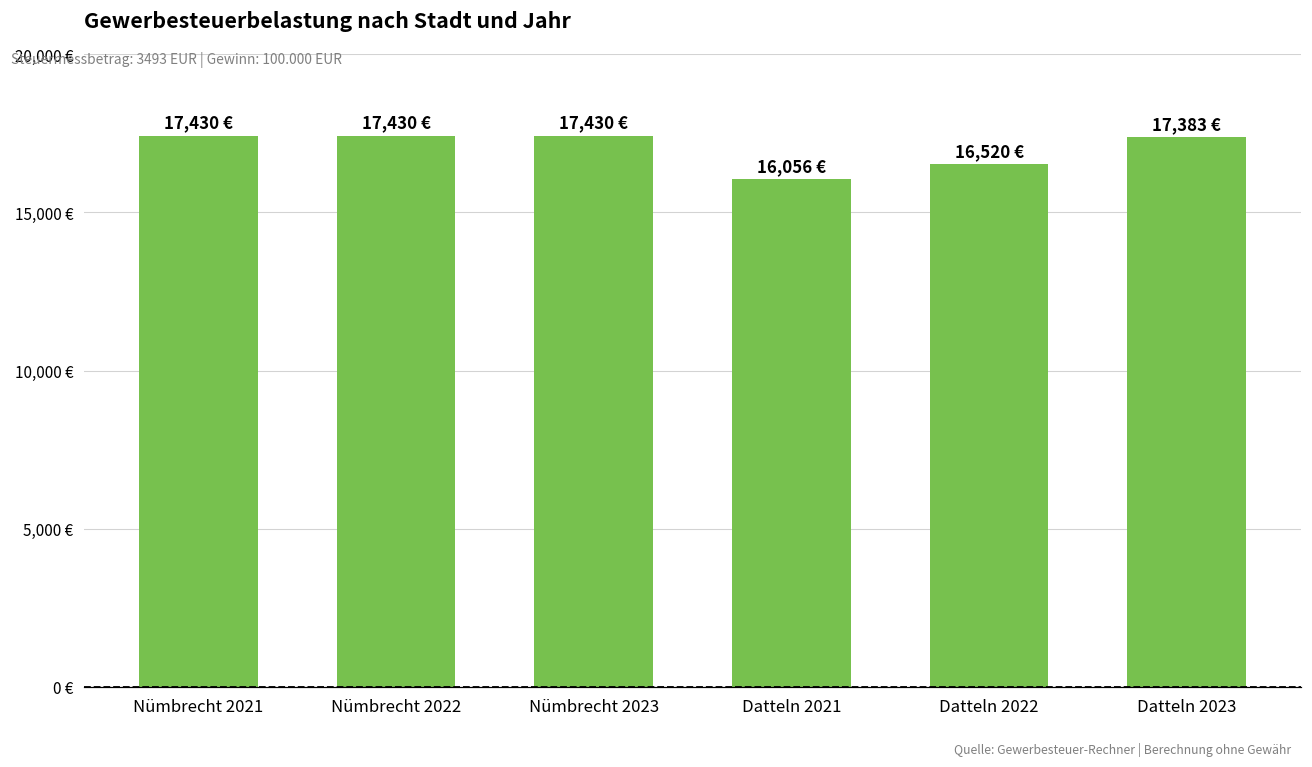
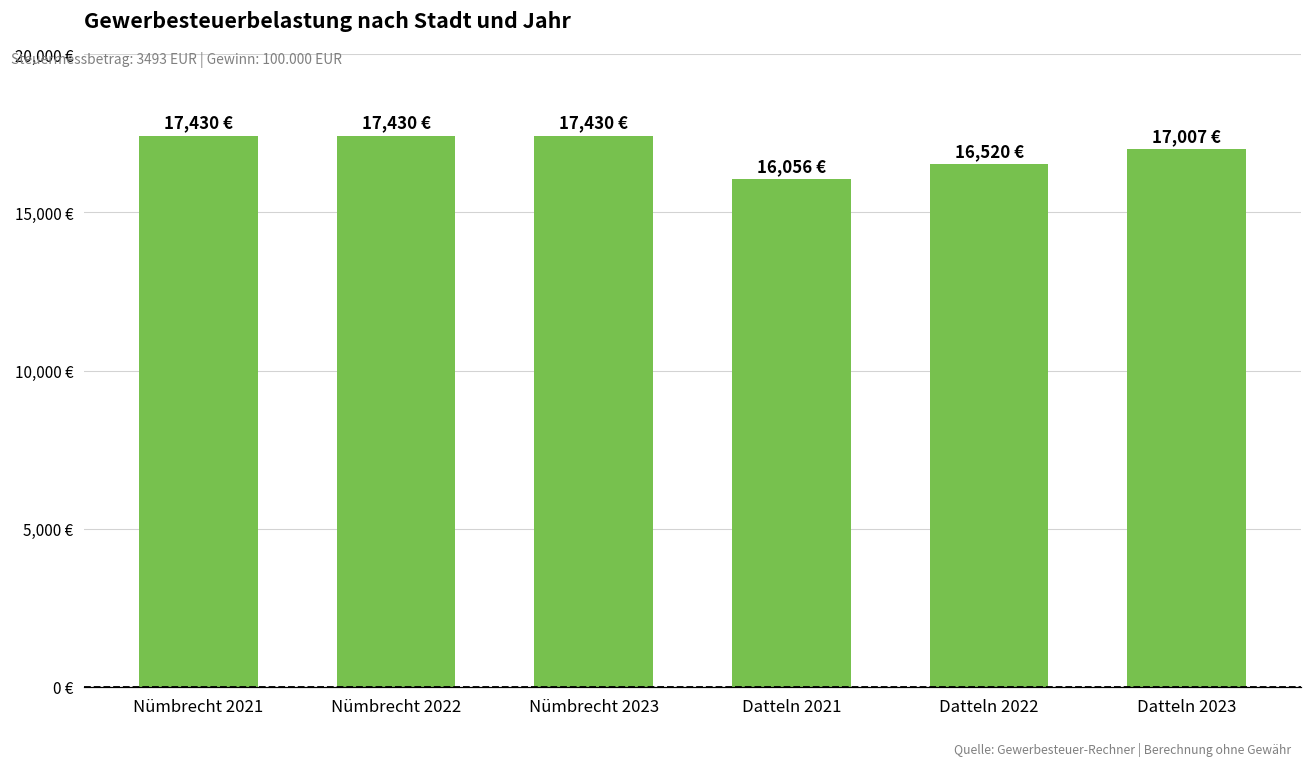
  {
    "Nümbrecht 2021": "17,430",
    "Nümbrecht 2022": "17,430",
    "Nümbrecht 2023": "17,430",
    "Datteln 2021": "16,056",
    "Datteln 2022": "16,520",
-   "Datteln 2023": "17,383"
+   "Datteln 2023": "17,007"
  }
